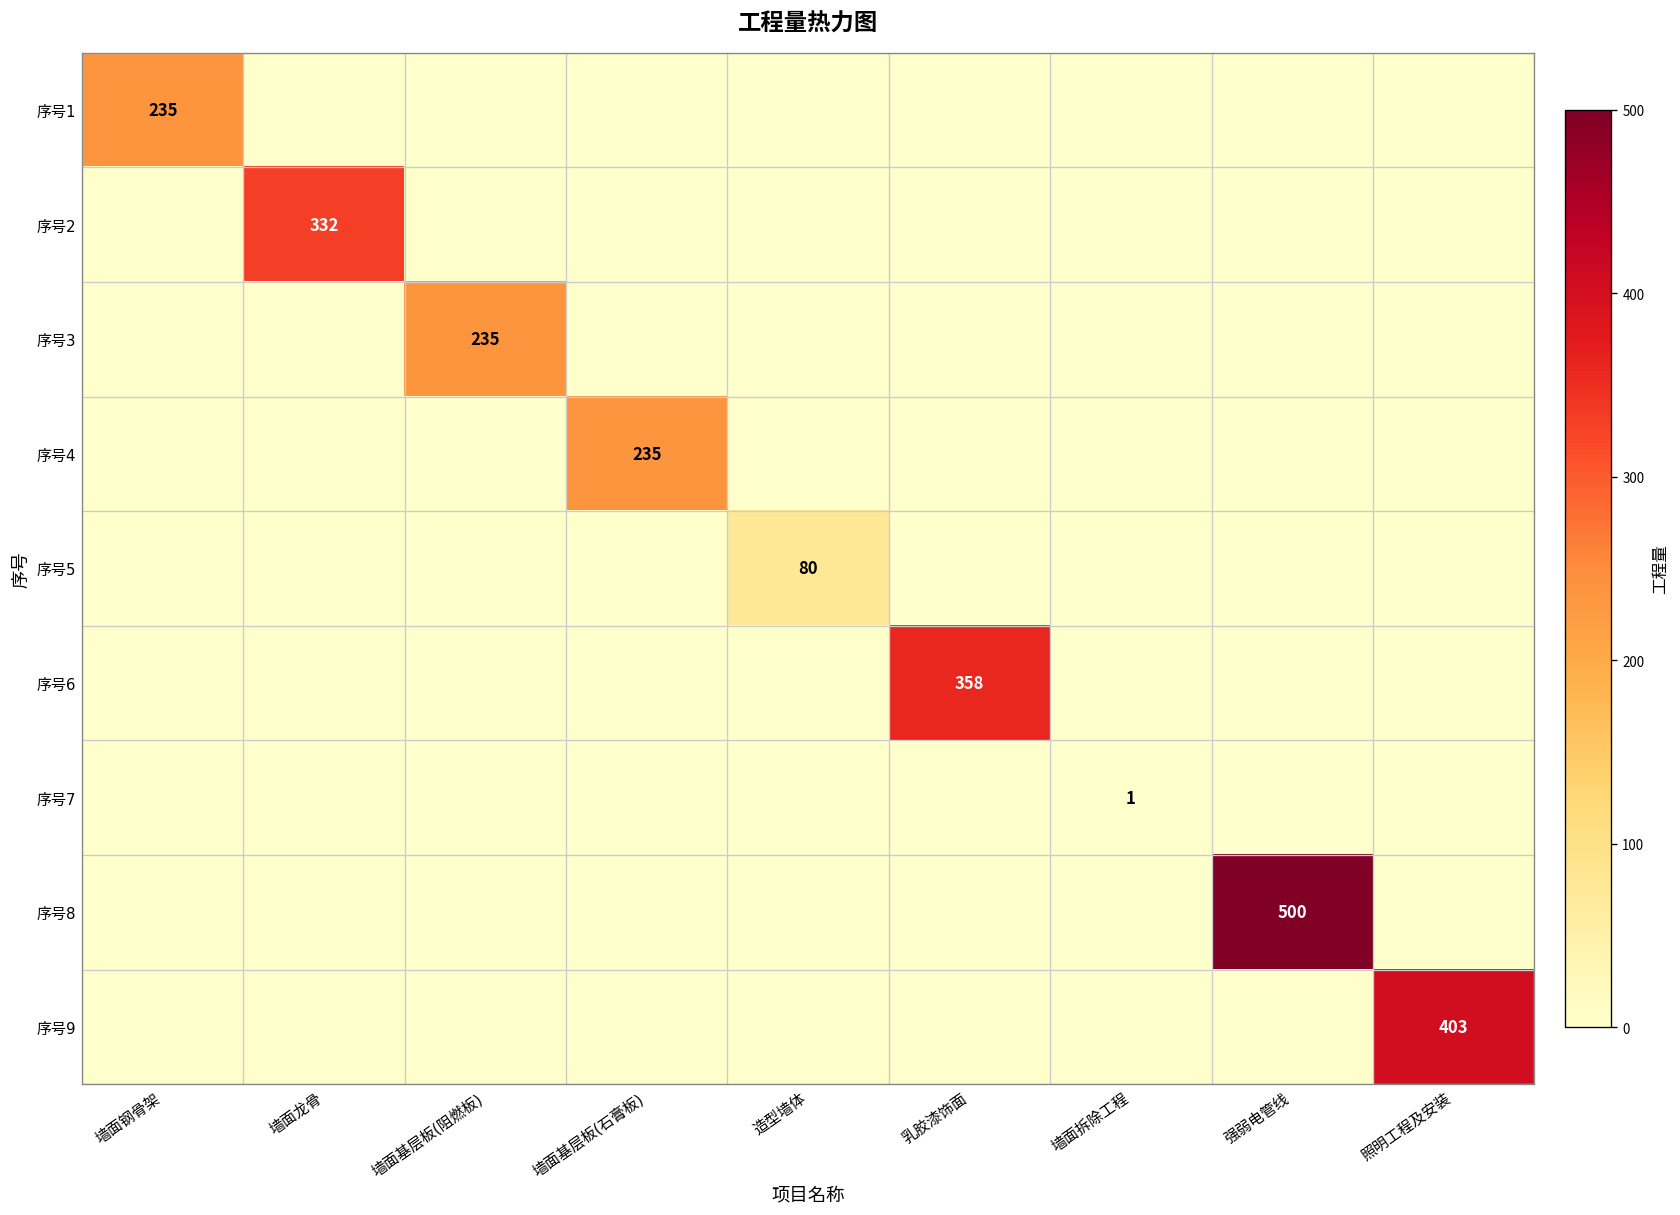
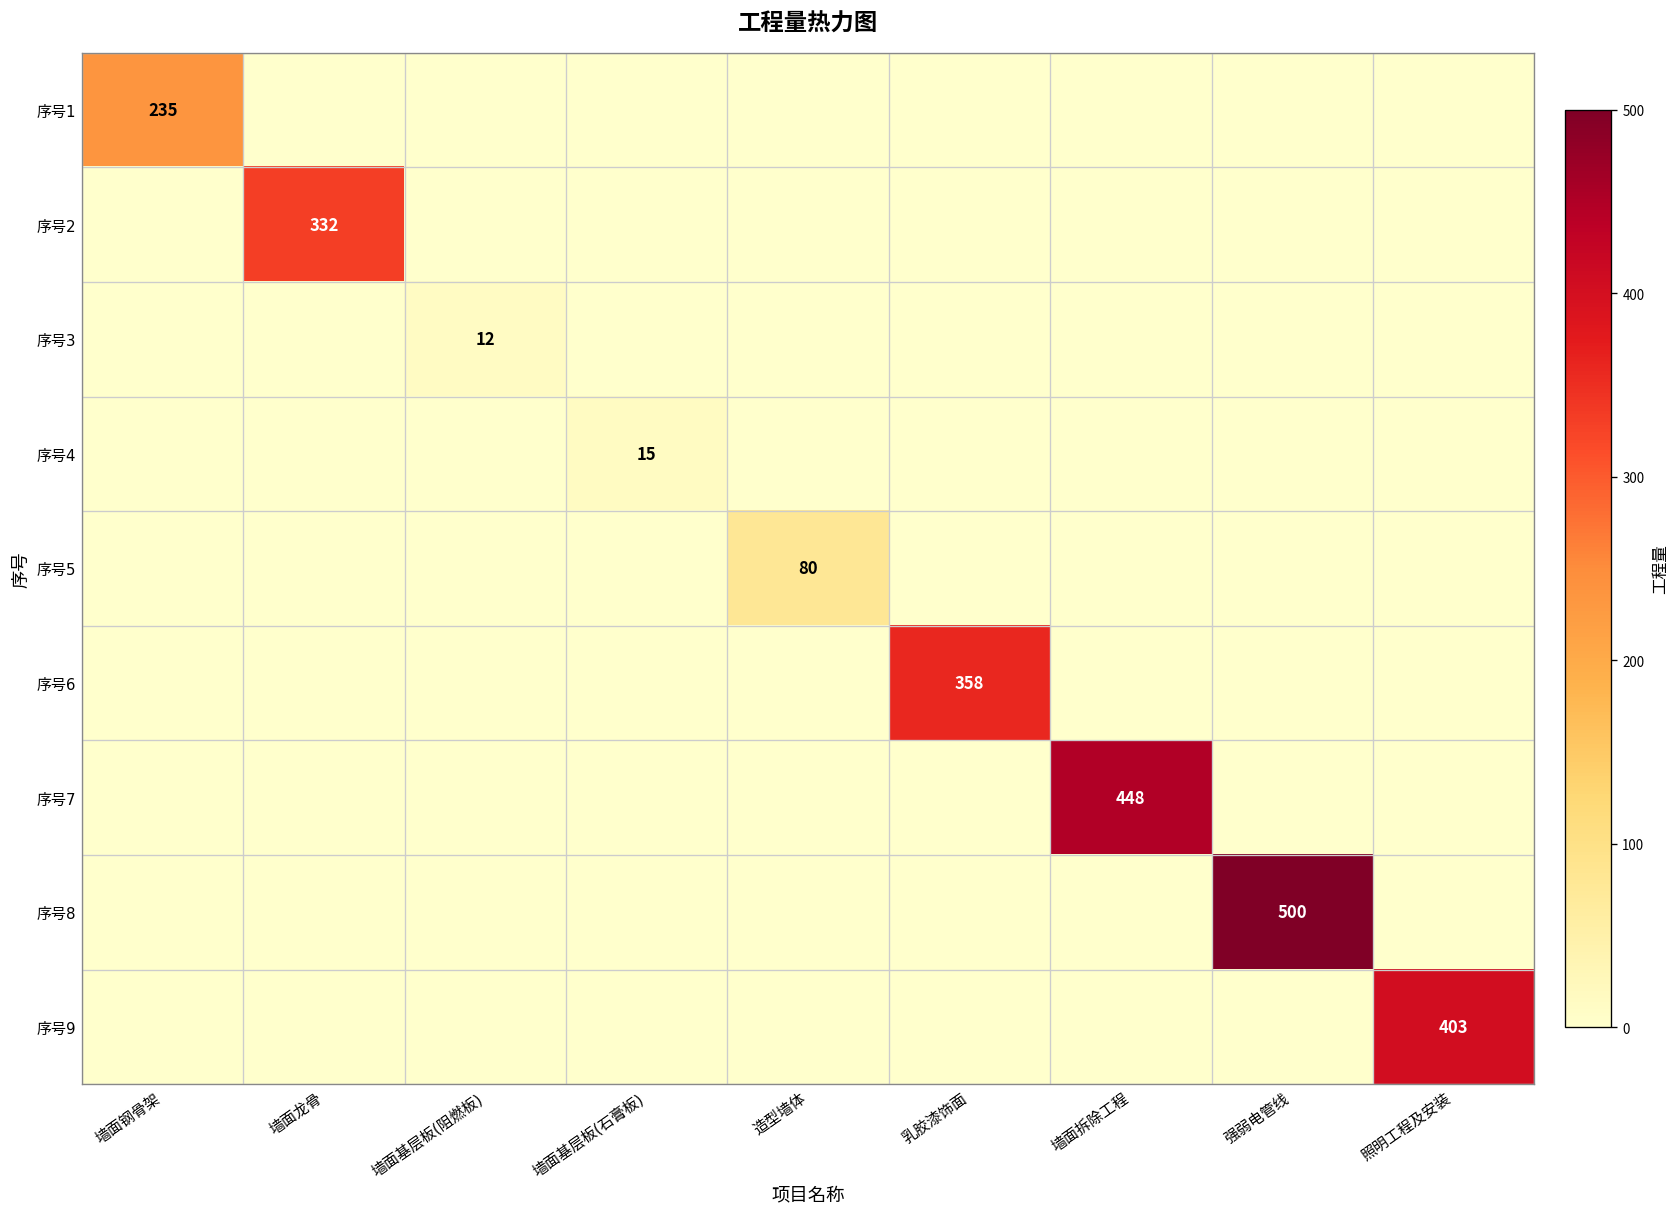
  {
    "序号1": {
      "墙面钢骨架": 235
    },
    "序号2": {
      "墙面龙骨": 332
    },
    "序号3": {
-     "墙面基层板(阻燃板)": 235
+     "墙面基层板(阻燃板)": 12
    },
    "序号4": {
-     "墙面基层板(石膏板)": 235
+     "墙面基层板(石膏板)": 15
    },
    "序号5": {
      "造型墙体": 80
    },
    "序号6": {
      "乳胶漆饰面": 358
    },
    "序号7": {
-     "墙面拆除工程": 1
+     "墙面拆除工程": 448
    },
    "序号8": {
      "强弱电管线": 500
    },
    "序号9": {
      "照明工程及安装": 403
    }
  }
